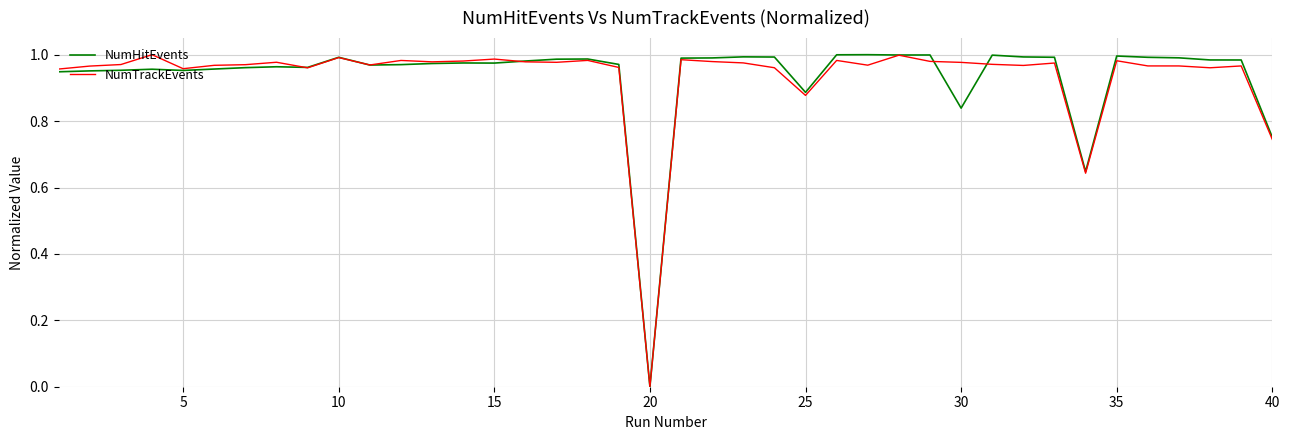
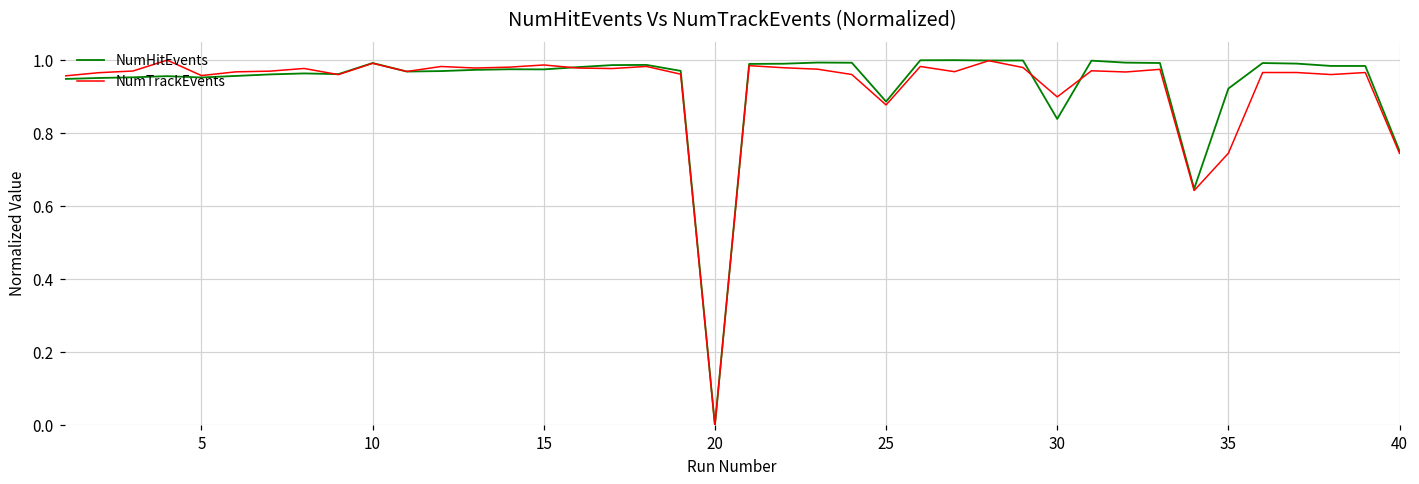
  {
    "NumHitEvents": {
      "15": 0.97,
      "25": 0.89,
      "30": 0.84,
-     "35": 1.00
+     "35": 0.92
    },
    "NumTrackEvents": {
      "15": 0.99,
      "25": 0.88,
-     "30": 0.98,
-     "35": 0.98
+     "30": 0.90,
+     "35": 0.75
    }
  }
